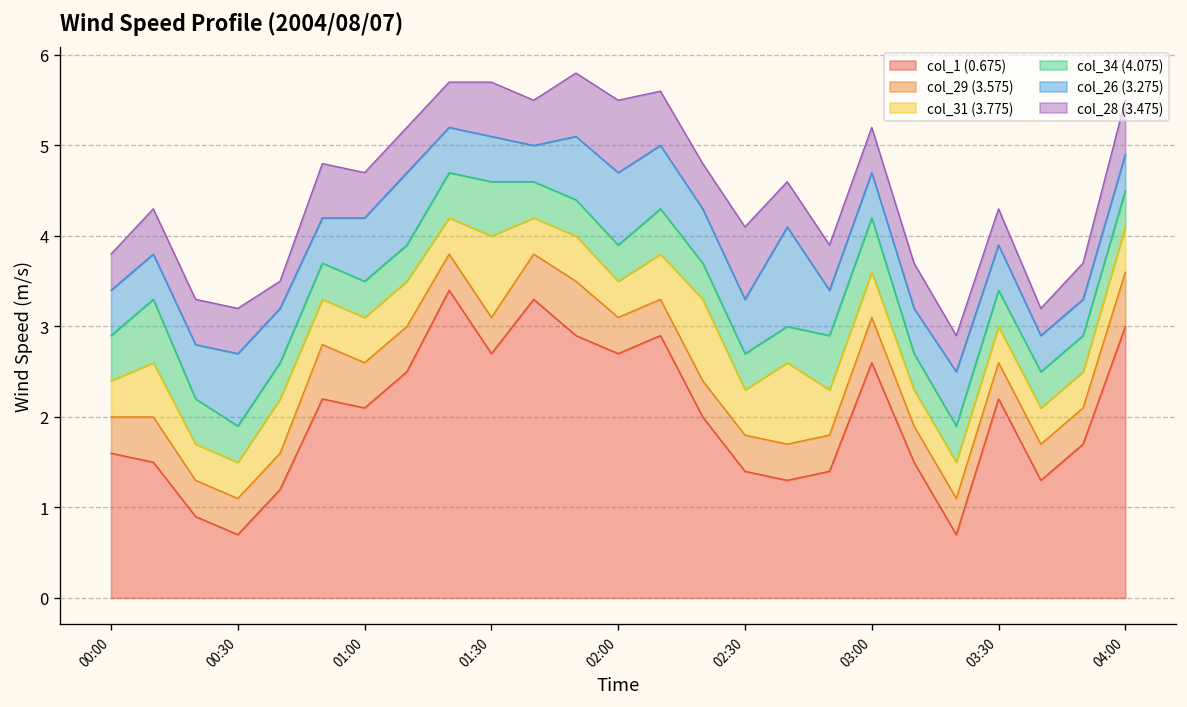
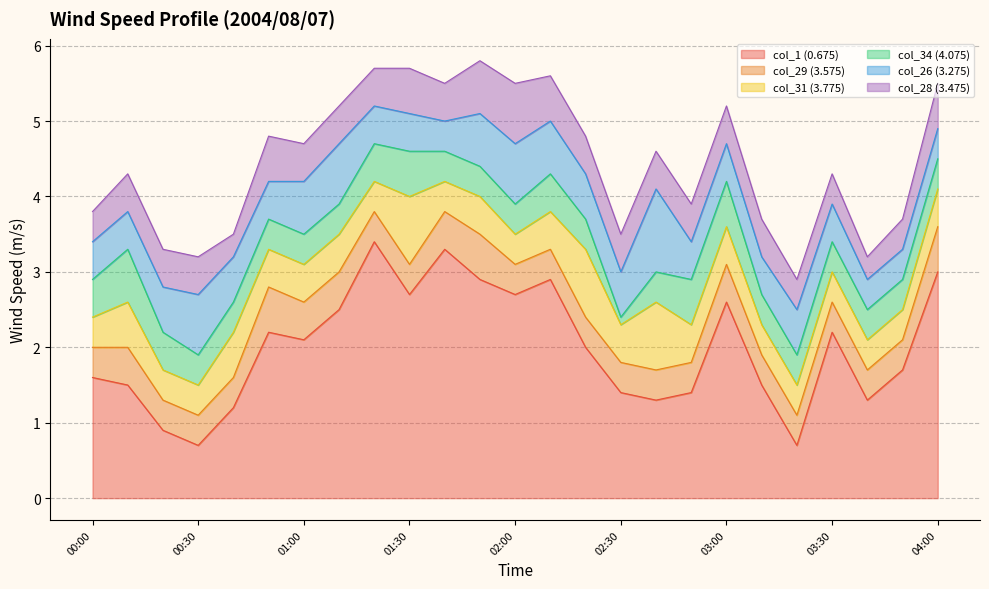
  {
    "col_34 (4.075)": {
      "00:00": 0.5,
      "00:30": 0.4,
      "01:00": 0.4,
      "01:30": 0.6,
      "02:00": 0.4,
-     "02:30": 0.4,
+     "02:30": 0.1,
      "03:00": 0.6,
      "03:30": 0.4,
      "04:00": 0.4
    },
    "col_26 (3.275)": {
      "00:00": 0.5,
      "00:30": 0.8,
      "01:00": 0.7,
      "01:30": 0.5,
      "02:00": 0.8,
      "02:30": 0.6,
      "03:00": 0.5,
      "03:30": 0.5,
      "04:00": 0.4
    },
    "col_28 (3.475)": {
      "00:00": 0.4,
      "00:30": 0.5,
      "01:00": 0.5,
      "01:30": 0.6,
      "02:00": 0.8,
-     "02:30": 0.8,
+     "02:30": 0.5,
      "03:00": 0.5,
      "03:30": 0.4
    }
  }
